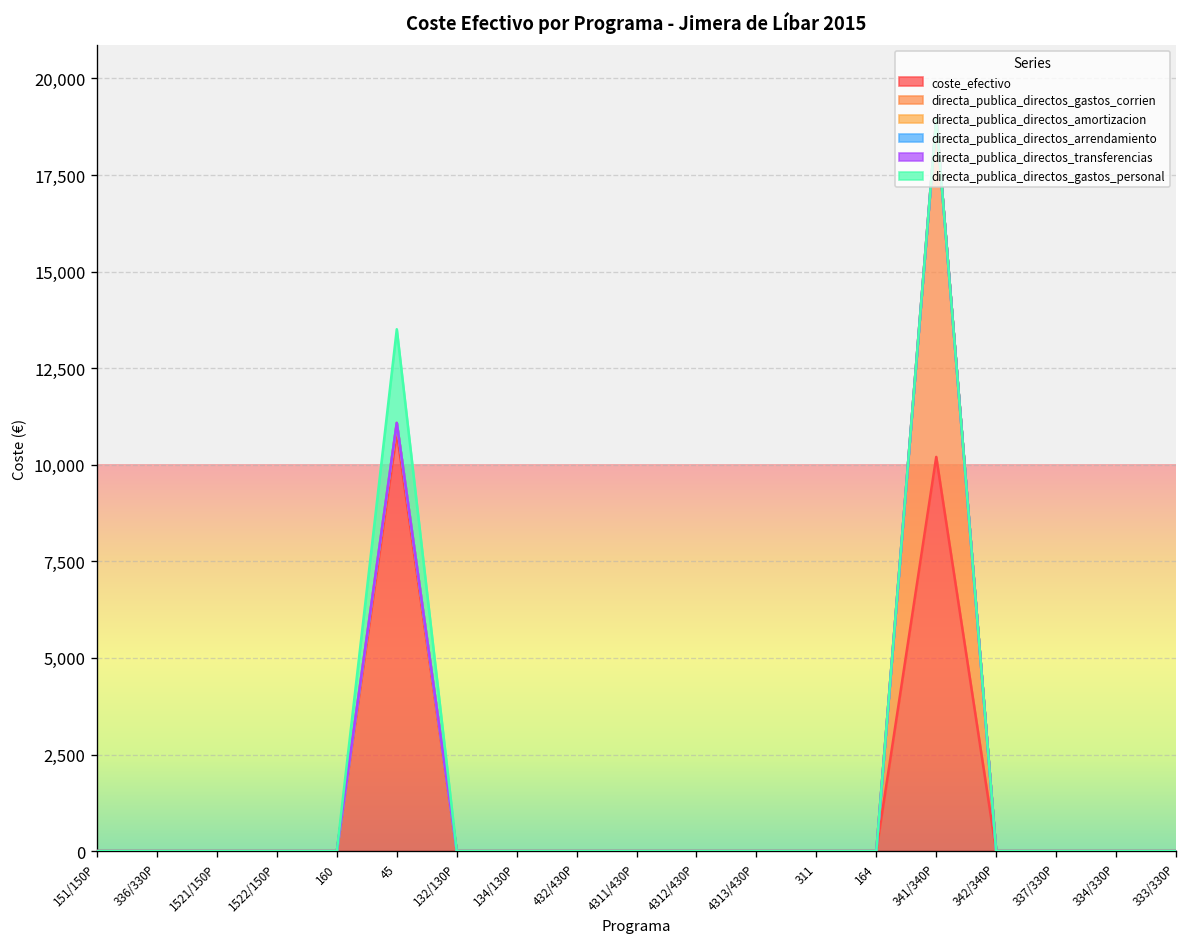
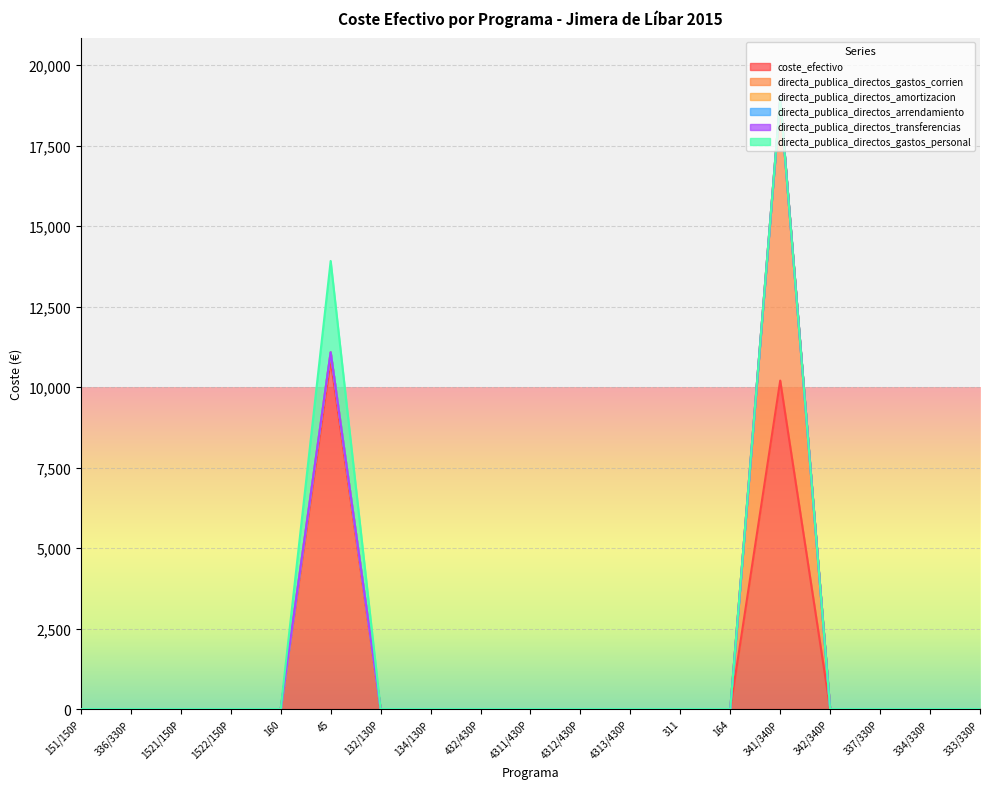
  {
    "coste_efectivo": {
      "45": "10,800",
      "341/340P": "10,200"
    },
    "directa_publica_directos_gastos_personal": {
-     "45": "2,400"
+     "45": "2,800"
    }
  }
